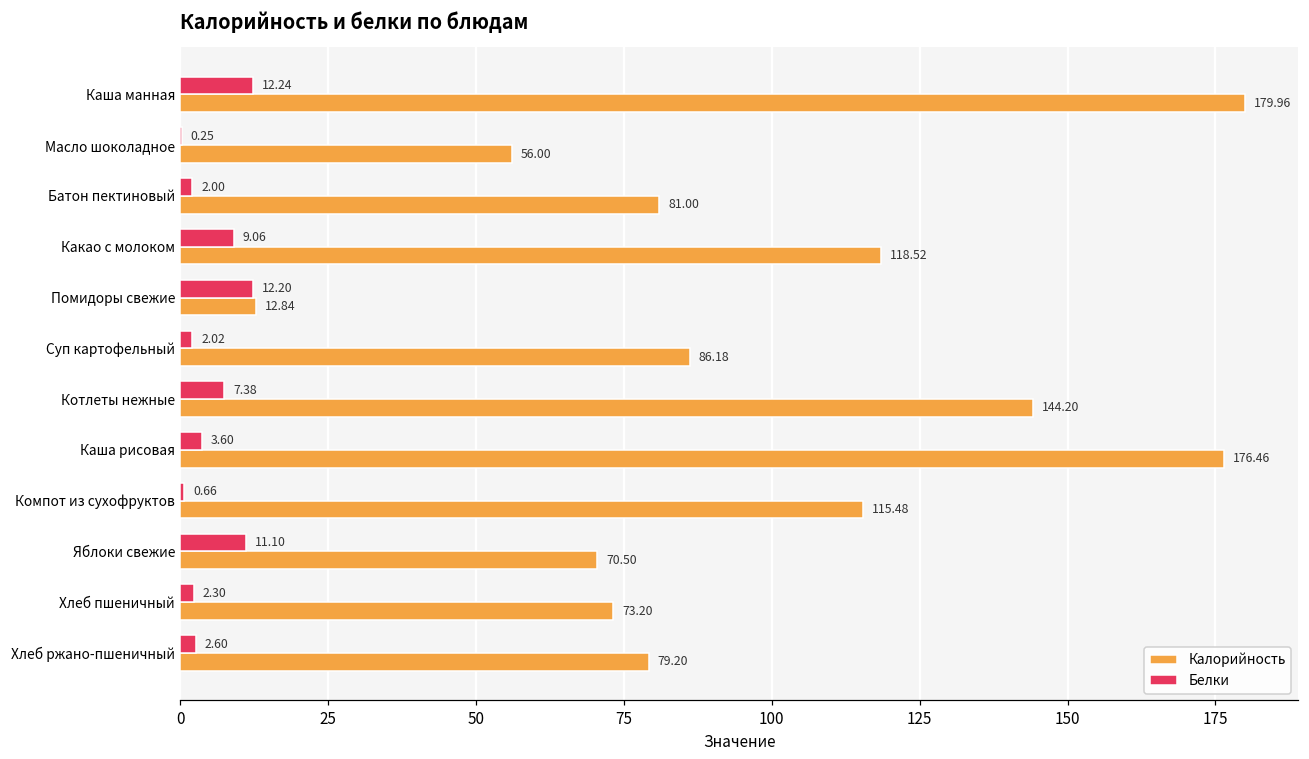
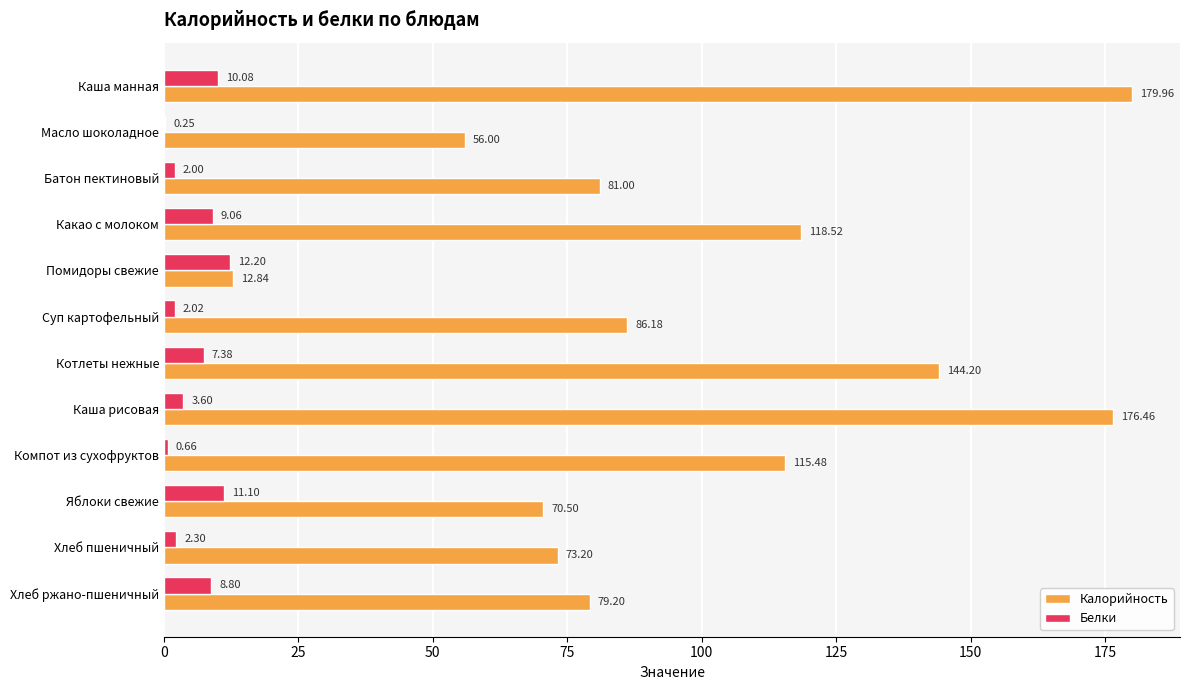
  {
    "Калорийность": {
      "Каша манная": 179.96,
      "Масло шоколадное": 56.00,
      "Батон пектиновый": 81.00,
      "Какао с молоком": 118.52,
      "Помидоры свежие": 12.84,
      "Суп картофельный": 86.18,
      "Котлеты нежные": 144.20,
      "Каша рисовая": 176.46,
      "Компот из сухофруктов": 115.48,
      "Яблоки свежие": 70.50,
      "Хлеб пшеничный": 73.20,
      "Хлеб ржано-пшеничный": 79.20
    },
    "Белки": {
-     "Каша манная": 12.24,
+     "Каша манная": 10.08,
      "Масло шоколадное": 0.25,
      "Батон пектиновый": 2.00,
      "Какао с молоком": 9.06,
      "Помидоры свежие": 12.20,
      "Суп картофельный": 2.02,
      "Котлеты нежные": 7.38,
      "Каша рисовая": 3.60,
      "Компот из сухофруктов": 0.66,
      "Яблоки свежие": 11.10,
      "Хлеб пшеничный": 2.30,
-     "Хлеб ржано-пшеничный": 2.60
+     "Хлеб ржано-пшеничный": 8.80
    }
  }
